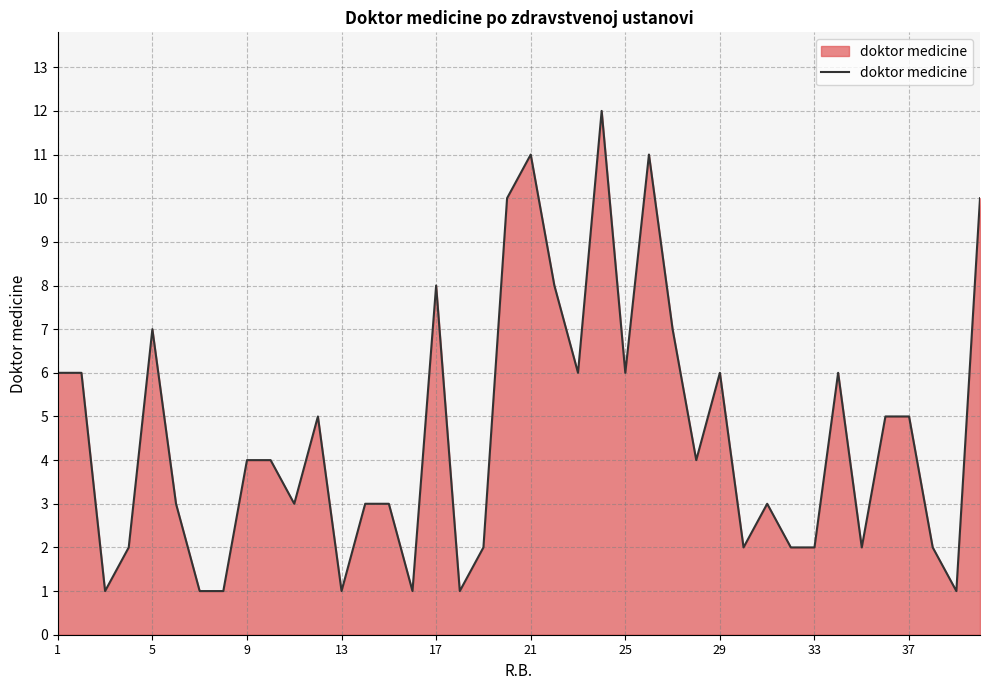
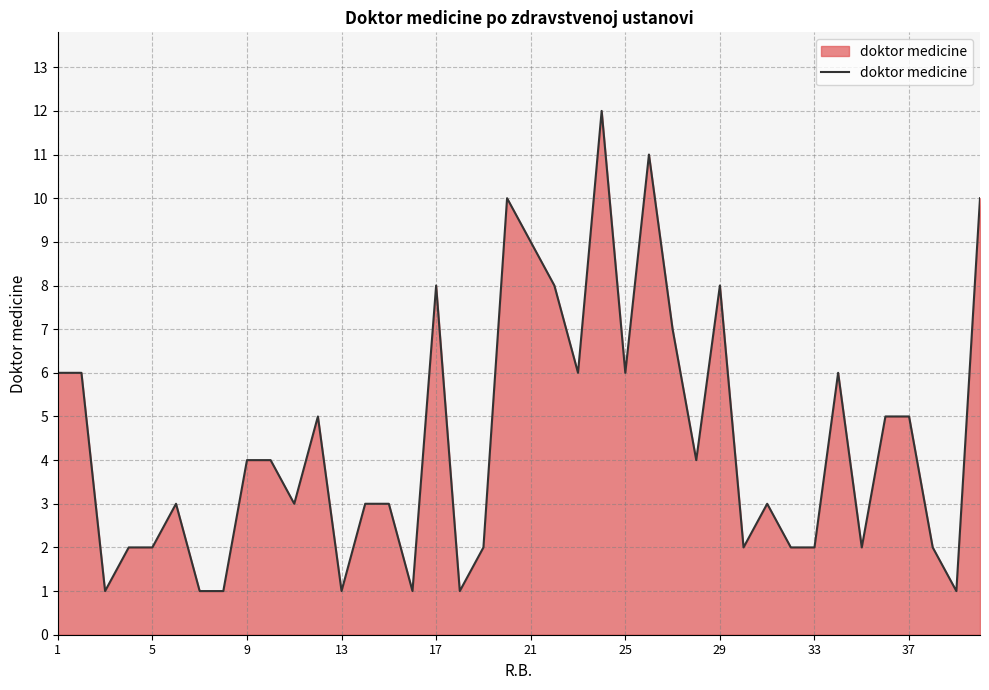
  {
    "1": 6,
-   "5": 7,
+   "5": 2,
    "9": 4,
    "13": 1,
    "17": 8,
-   "21": 11,
+   "21": 9,
    "25": 6,
-   "29": 6,
+   "29": 8,
    "33": 2,
    "37": 5
  }
